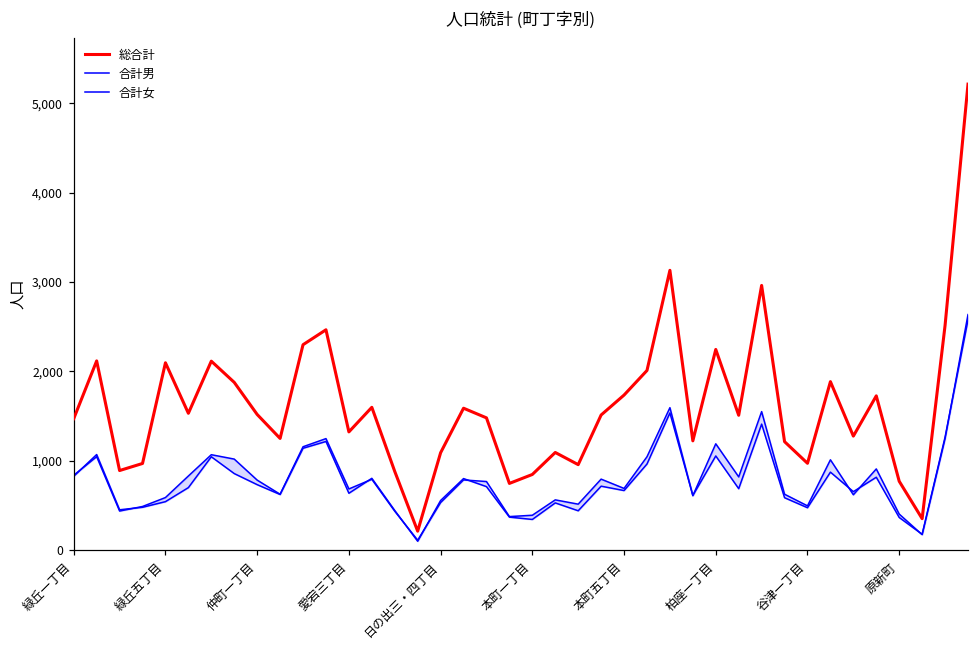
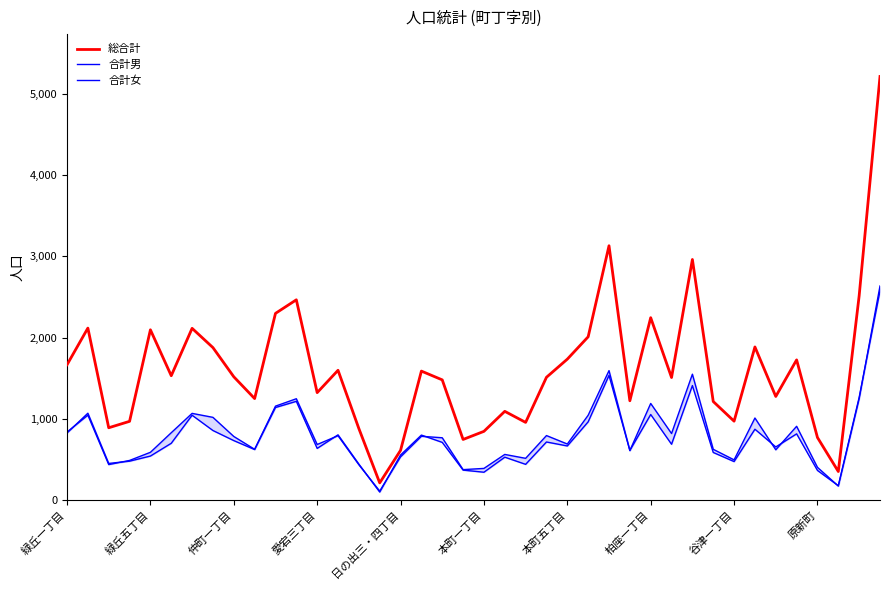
  {
    "総合計": {
-     "緑丘一丁目": "1,500",
+     "緑丘一丁目": "1,700",
      "緑丘五丁目": "2,100",
      "仲町一丁目": "1,500",
      "愛宕三丁目": "1,300",
-     "日の出三・四丁目": "1,100",
+     "日の出三・四丁目": "600",
      "本町一丁目": "800",
      "本町五丁目": "1,700",
      "柏座一丁目": "2,200",
      "谷津一丁目": "1,000",
      "原新町": "800"
    }
  }
